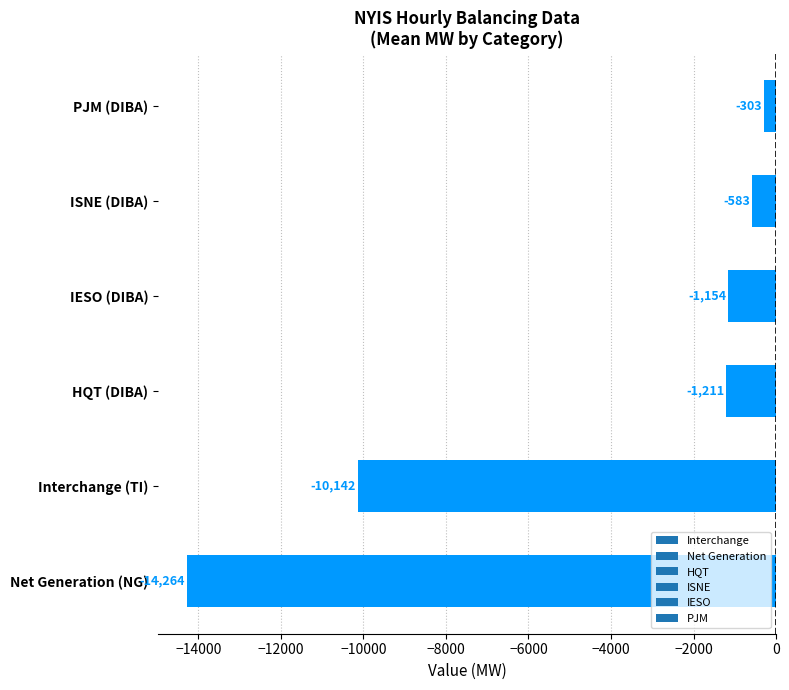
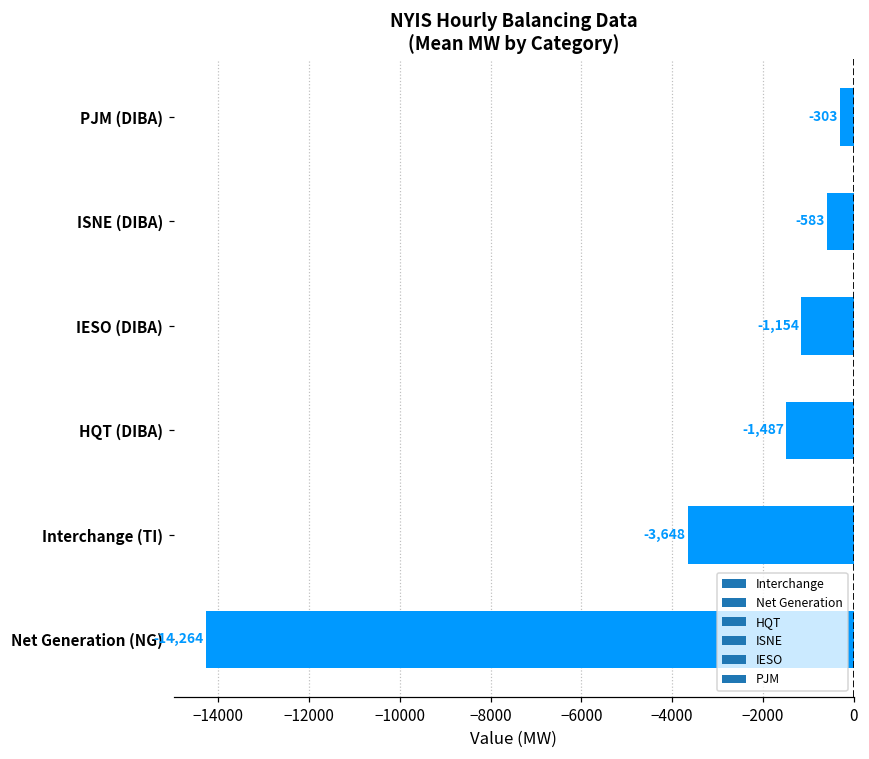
  {
    "PJM (DIBA)": "-303",
    "ISNE (DIBA)": "-583",
    "IESO (DIBA)": "-1,154",
-   "HQT (DIBA)": "-1,211",
-   "Interchange (TI)": "-10,142",
+   "HQT (DIBA)": "-1,487",
+   "Interchange (TI)": "-3,648",
    "Net Generation (NG)": "-14,264"
  }
